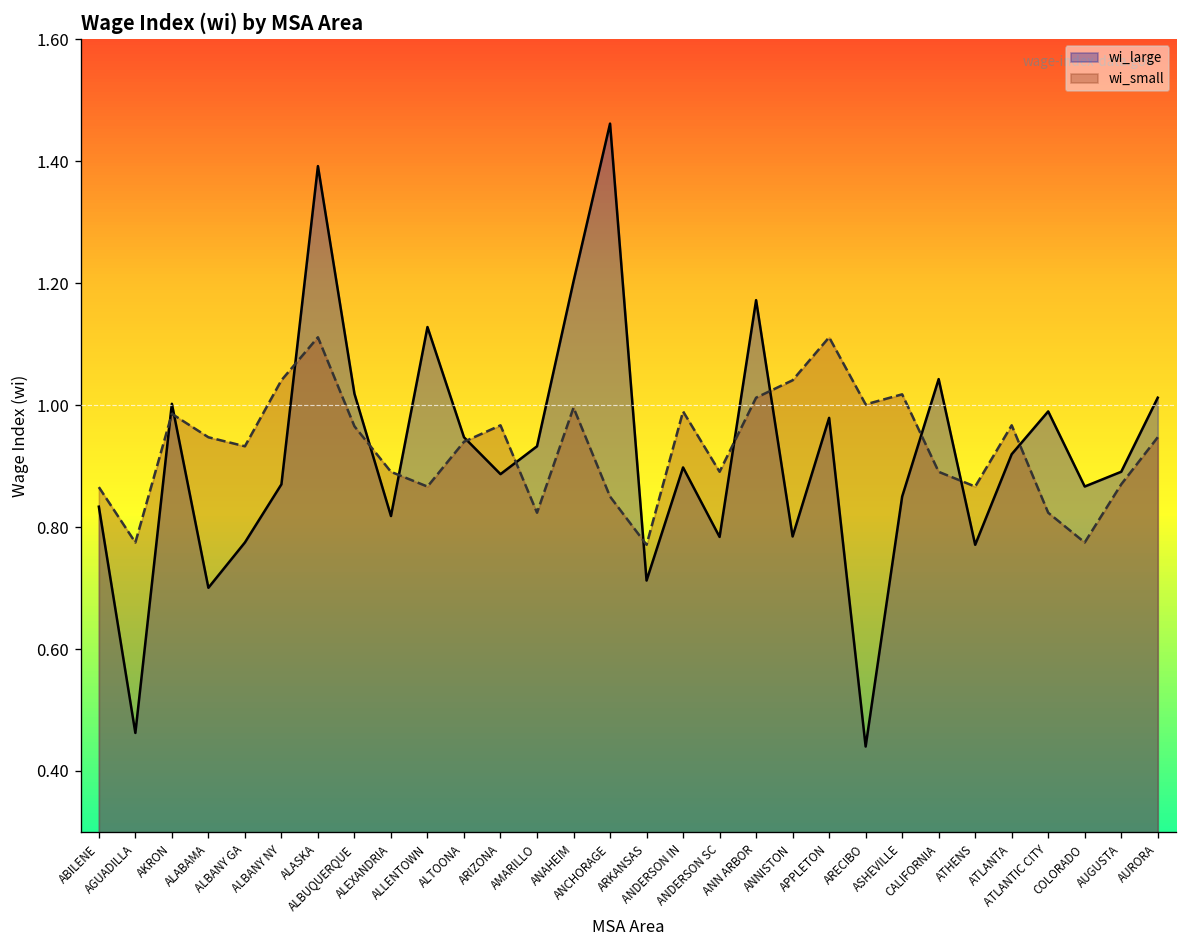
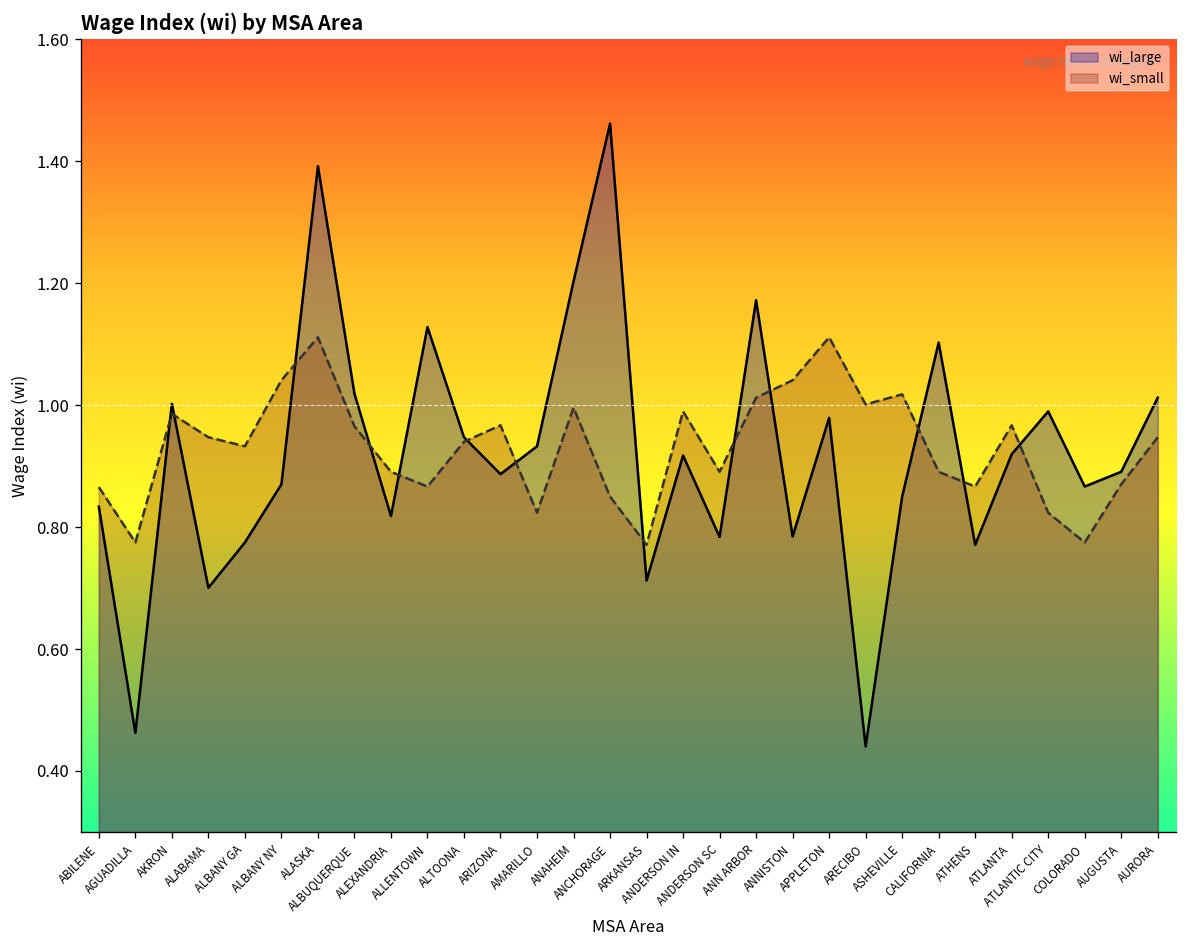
  {
    "wi_large": {
      "ABILENE": 0.83,
      "AGUADILLA": 0.46,
      "AKRON": 1.00,
      "ALABAMA": 0.70,
      "ALBANY GA": 0.77,
      "ALBANY NY": 0.87,
      "ALASKA": 1.39,
      "ALBUQUERQUE": 1.02,
      "ALEXANDRIA": 0.82,
      "ALLENTOWN": 1.13,
      "ALTOONA": 0.95,
      "ARIZONA": 0.89,
      "AMARILLO": 0.93,
      "ANAHEIM": 1.20,
      "ANCHORAGE": 1.46,
      "ARKANSAS": 0.71,
-     "ANDERSON IN": 0.90,
+     "ANDERSON IN": 0.92,
      "ANDERSON SC": 0.78,
      "ANN ARBOR": 1.17,
      "ANNISTON": 0.78,
      "APPLETON": 0.98,
      "ARECIBO": 0.44,
      "ASHEVILLE": 0.85,
-     "CALIFORNIA": 1.04,
+     "CALIFORNIA": 1.10,
      "ATHENS": 0.77,
      "ATLANTA": 0.92,
      "ATLANTIC CITY": 0.99,
      "COLORADO": 0.87,
      "AUGUSTA": 0.89,
      "AURORA": 1.01
    },
    "wi_small": {
      "ABILENE": 0.87,
      "AGUADILLA": 0.77,
      "AKRON": 0.99,
      "ALABAMA": 0.95,
      "ALBANY GA": 0.93,
      "ALBANY NY": 1.04,
      "ALASKA": 1.11,
      "ALBUQUERQUE": 0.97,
      "ALEXANDRIA": 0.89,
      "ALLENTOWN": 0.87,
      "ALTOONA": 0.94,
      "ARIZONA": 0.97,
      "AMARILLO": 0.82,
      "ANAHEIM": 1.00,
      "ANCHORAGE": 0.85,
      "ARKANSAS": 0.77,
      "ANDERSON IN": 0.99,
      "ANDERSON SC": 0.89,
      "ANN ARBOR": 1.01,
      "ANNISTON": 1.04,
      "APPLETON": 1.11,
      "ARECIBO": 1.00,
      "ASHEVILLE": 1.02,
      "CALIFORNIA": 0.89,
      "ATHENS": 0.87,
      "ATLANTA": 0.97,
      "ATLANTIC CITY": 0.82,
      "COLORADO": 0.77,
      "AUGUSTA": 0.87,
      "AURORA": 0.95
    }
  }
